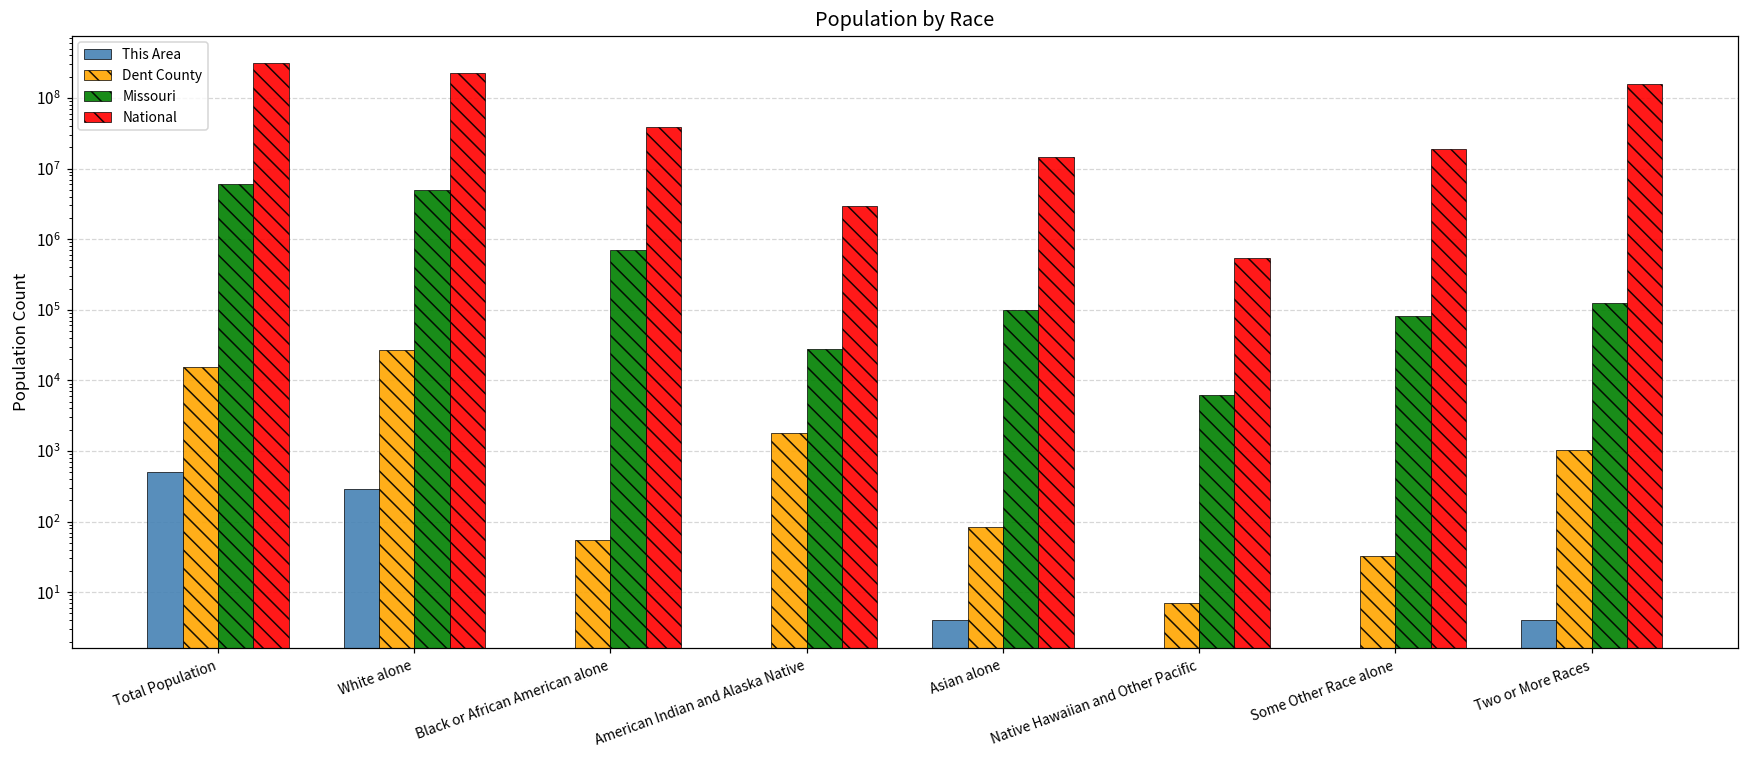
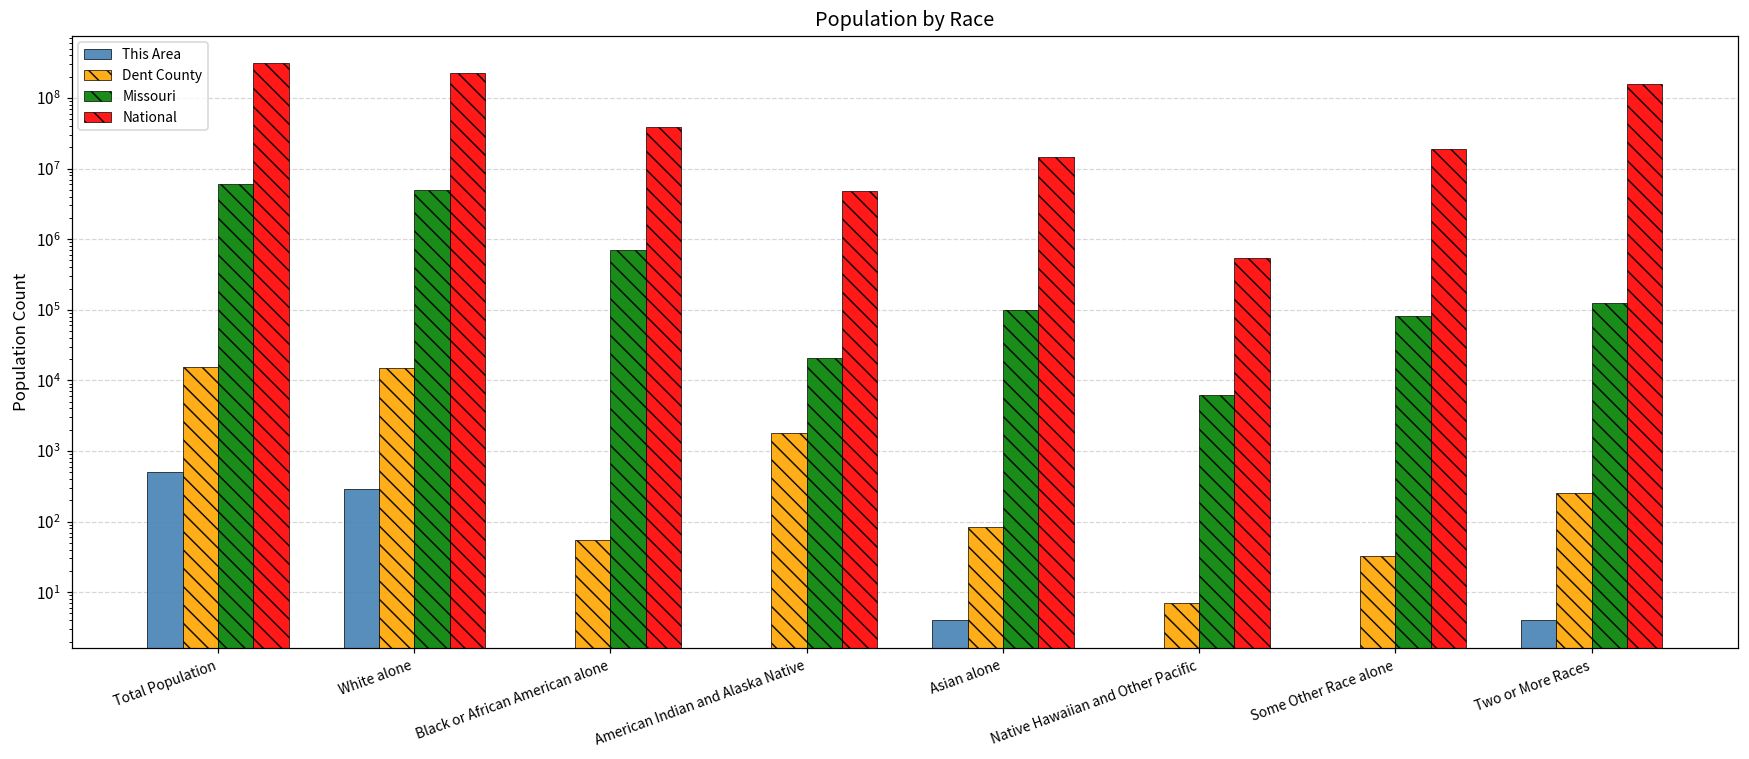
  {
    "This Area": {
      "Total Population": 500,
      "White alone": 300,
      "Asian alone": 4,
      "Two or More Races": 4
    },
    "Dent County": {
      "Total Population": 16000,
-     "White alone": 27000,
+     "White alone": 15000,
      "Black or African American alone": 60,
      "American Indian and Alaska Native": 1800,
      "Asian alone": 80,
      "Native Hawaiian and Other Pacific": 7,
      "Some Other Race alone": 30,
-     "Two or More Races": 1000
+     "Two or More Races": 260
    },
    "Missouri": {
      "Total Population": 6000000,
      "White alone": 5000000,
      "Black or African American alone": 700000,
-     "American Indian and Alaska Native": 27000,
+     "American Indian and Alaska Native": 20000,
      "Asian alone": 100000,
      "Native Hawaiian and Other Pacific": 6000,
      "Some Other Race alone": 80000,
      "Two or More Races": 120000
    },
    "National": {
      "Total Population": 300000000,
      "White alone": 220000000,
      "Black or African American alone": 40000000,
-     "American Indian and Alaska Native": 3000000,
+     "American Indian and Alaska Native": 5000000,
      "Asian alone": 15000000,
      "Native Hawaiian and Other Pacific": 500000,
      "Some Other Race alone": 19000000,
      "Two or More Races": 160000000
    }
  }
